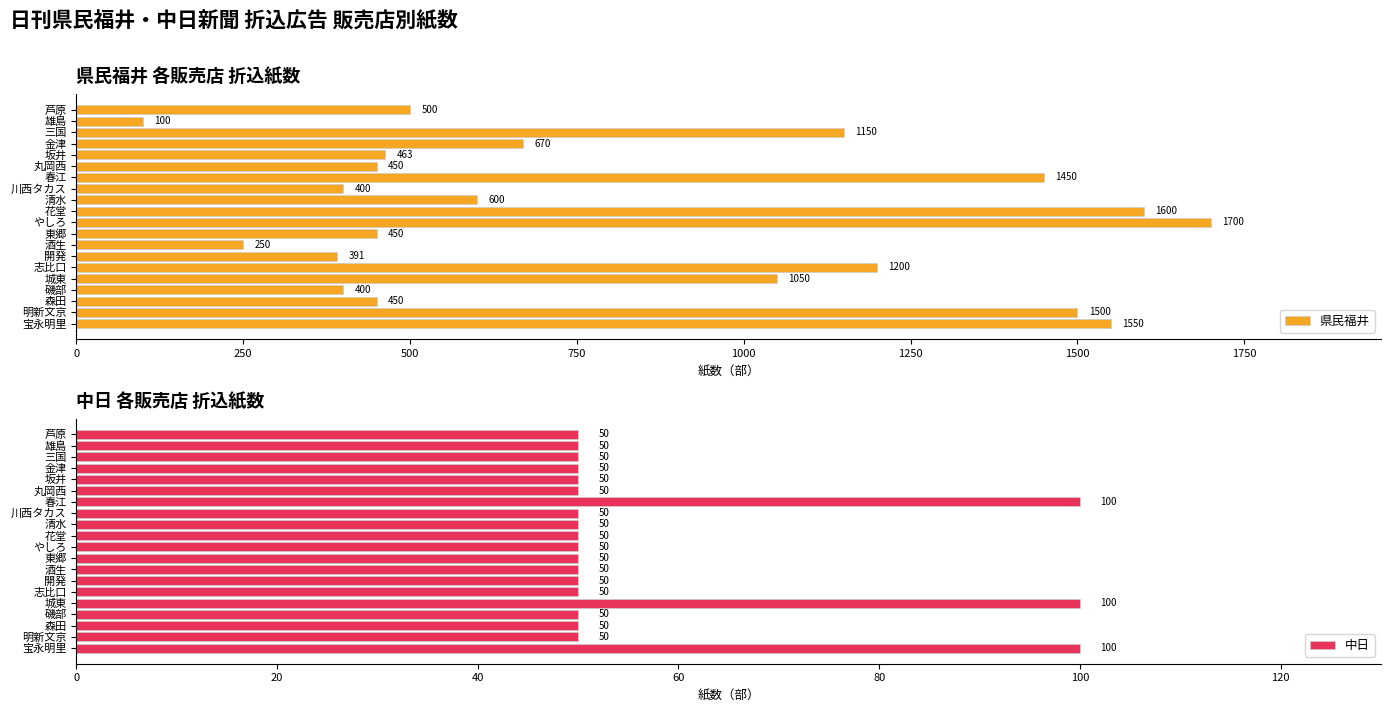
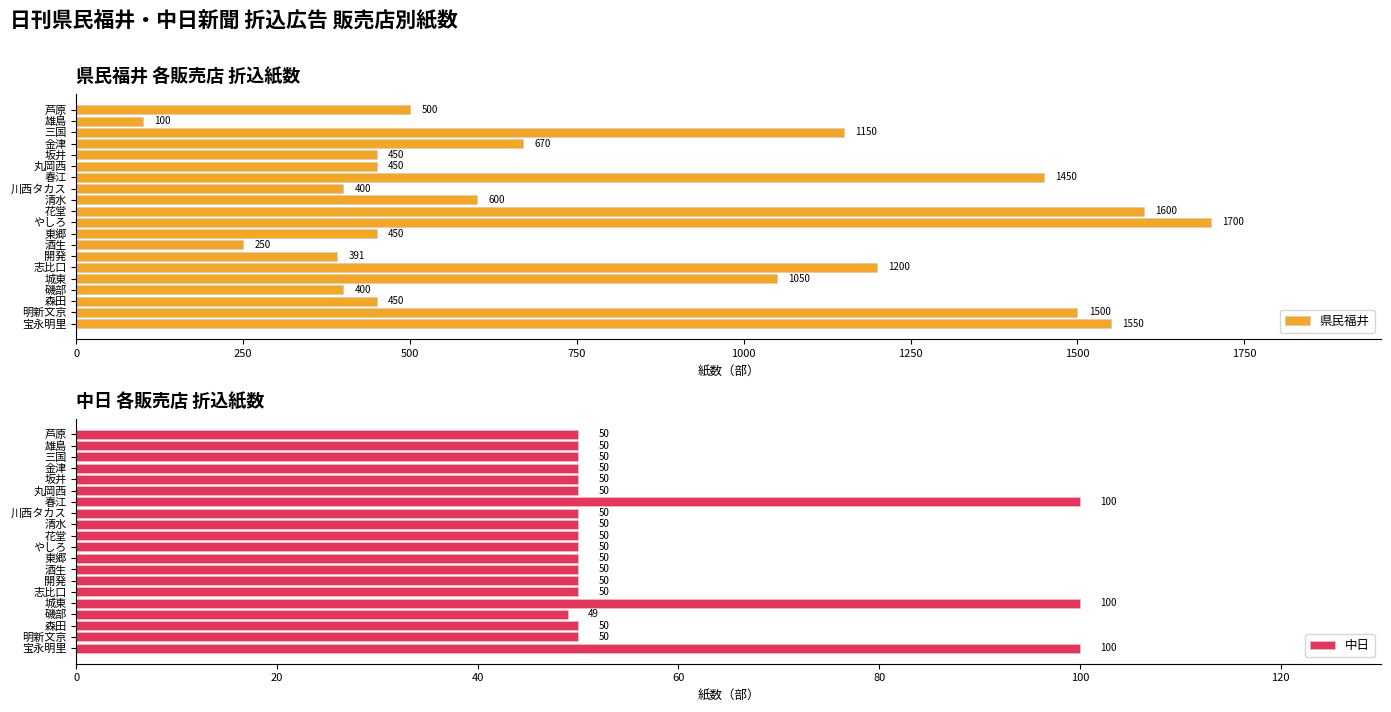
  {
    "県民福井 各販売店 折込紙数": {
      "芦原": 500,
      "雄島": 100,
      "三国": 1150,
      "金津": 670,
-     "坂井": 463,
+     "坂井": 450,
      "丸岡西": 450,
      "春江": 1450,
      "川西タカス": 400,
      "清水": 600,
      "花堂": 1600,
      "やしろ": 1700,
      "東郷": 450,
      "酒生": 250,
      "開発": 391,
      "志比口": 1200,
      "城東": 1050,
      "磯部": 400,
      "森田": 450,
      "明新文京": 1500,
      "宝永明里": 1550
    },
    "中日 各販売店 折込紙数": {
      "芦原": 50,
      "雄島": 50,
      "三国": 50,
      "金津": 50,
      "坂井": 50,
      "丸岡西": 50,
      "春江": 100,
      "川西タカス": 50,
      "清水": 50,
      "花堂": 50,
      "やしろ": 50,
      "東郷": 50,
      "酒生": 50,
      "開発": 50,
      "志比口": 50,
      "城東": 100,
-     "磯部": 50,
+     "磯部": 49,
      "森田": 50,
      "明新文京": 50,
      "宝永明里": 100
    }
  }
